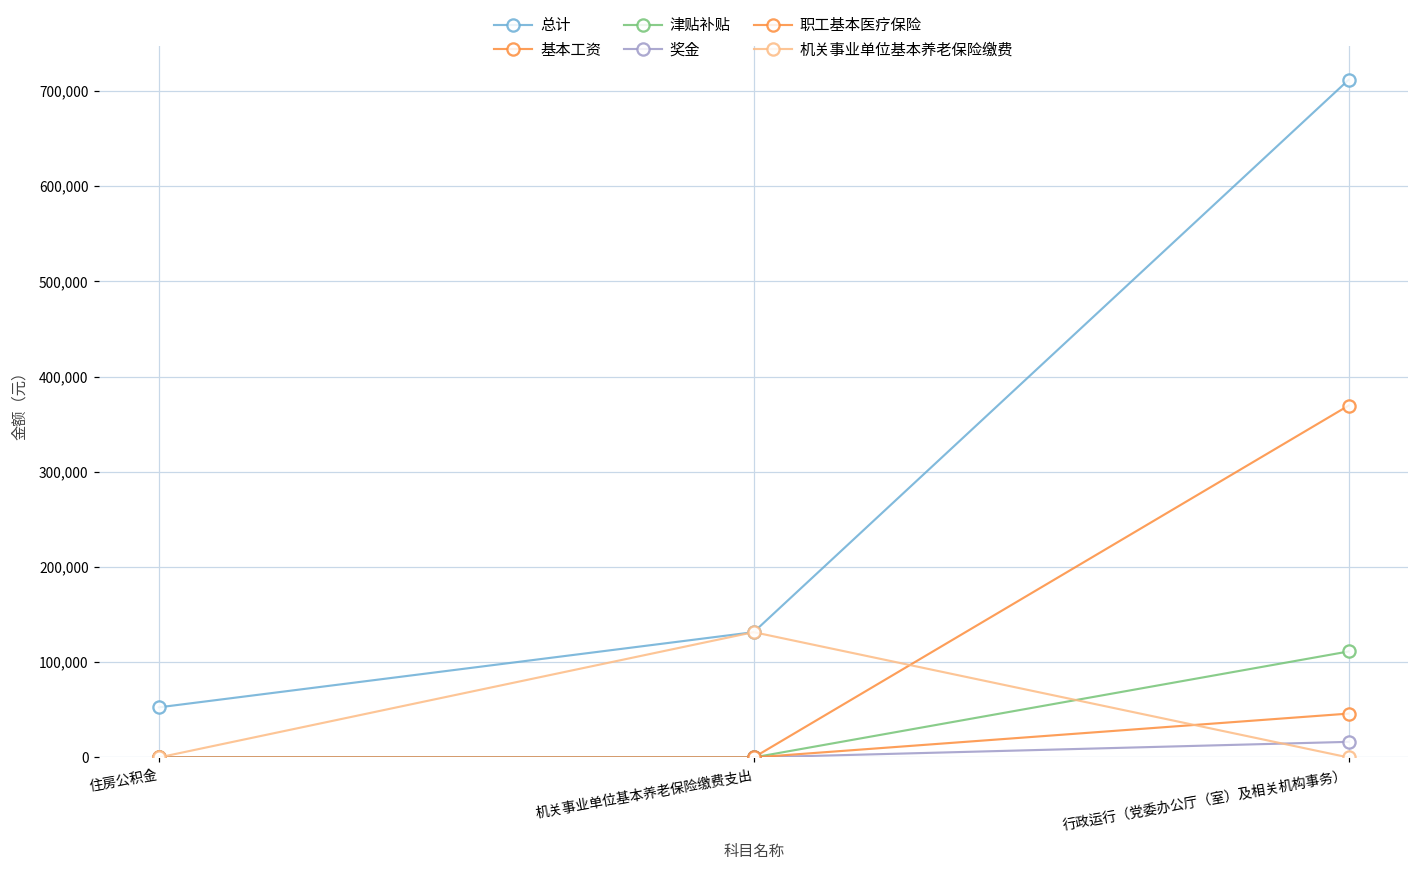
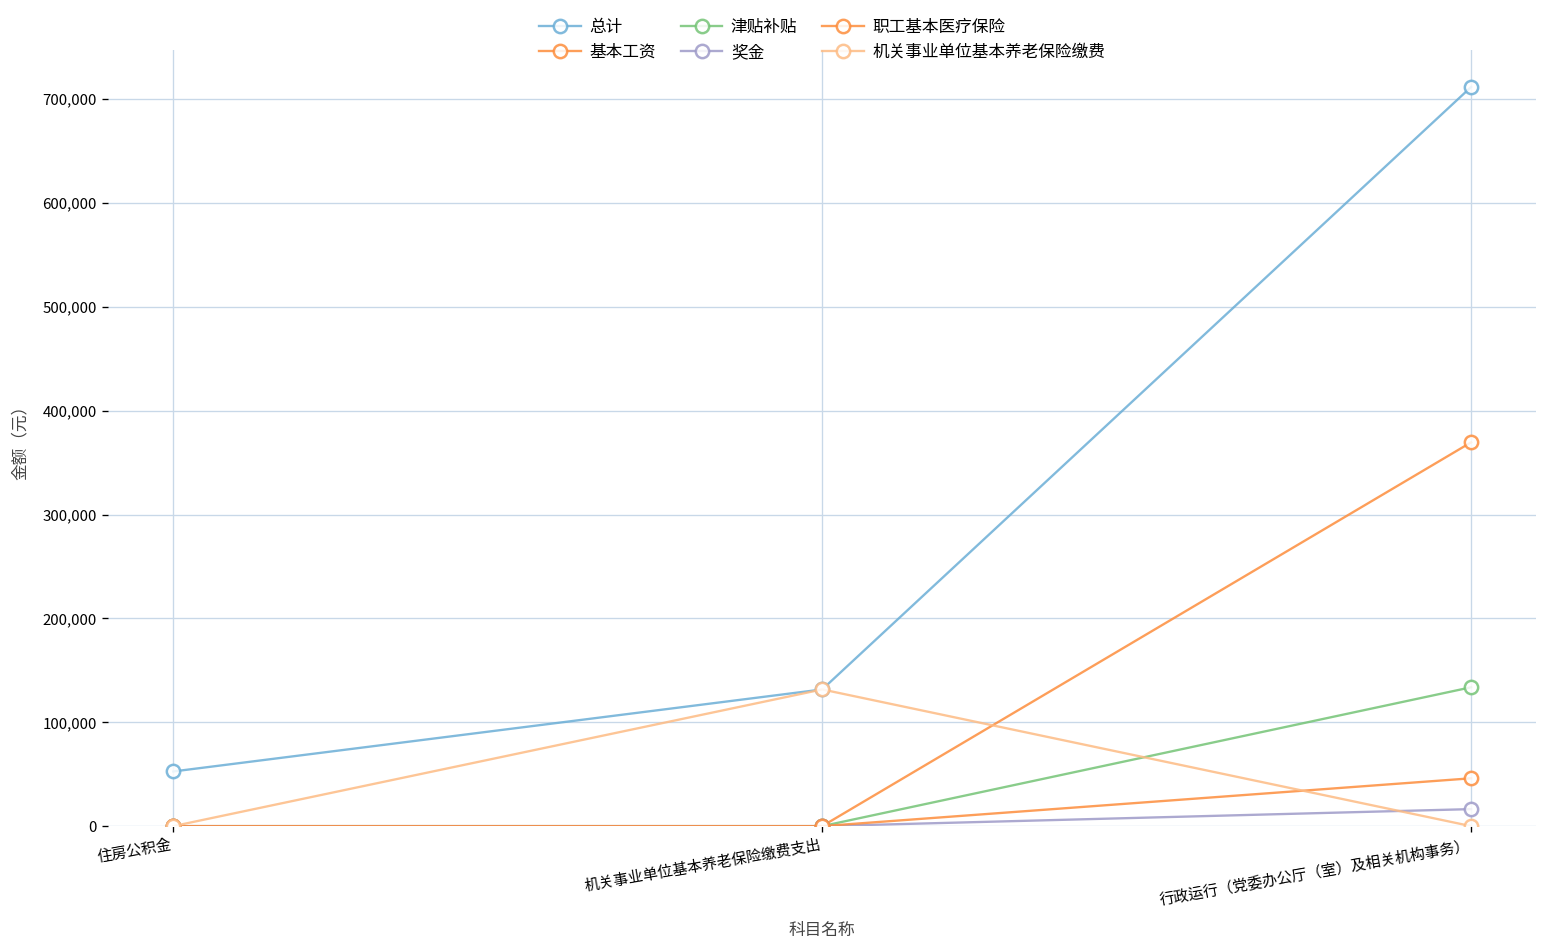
  {
    "津贴补贴": {
-     "行政运行（党委办公厅（室）及相关机构事务）": "110,000"
+     "行政运行（党委办公厅（室）及相关机构事务）": "130,000"
    },
    "机关事业单位基本养老保险缴费": {
      "行政运行（党委办公厅（室）及相关机构事务）": "0"
    }
  }
